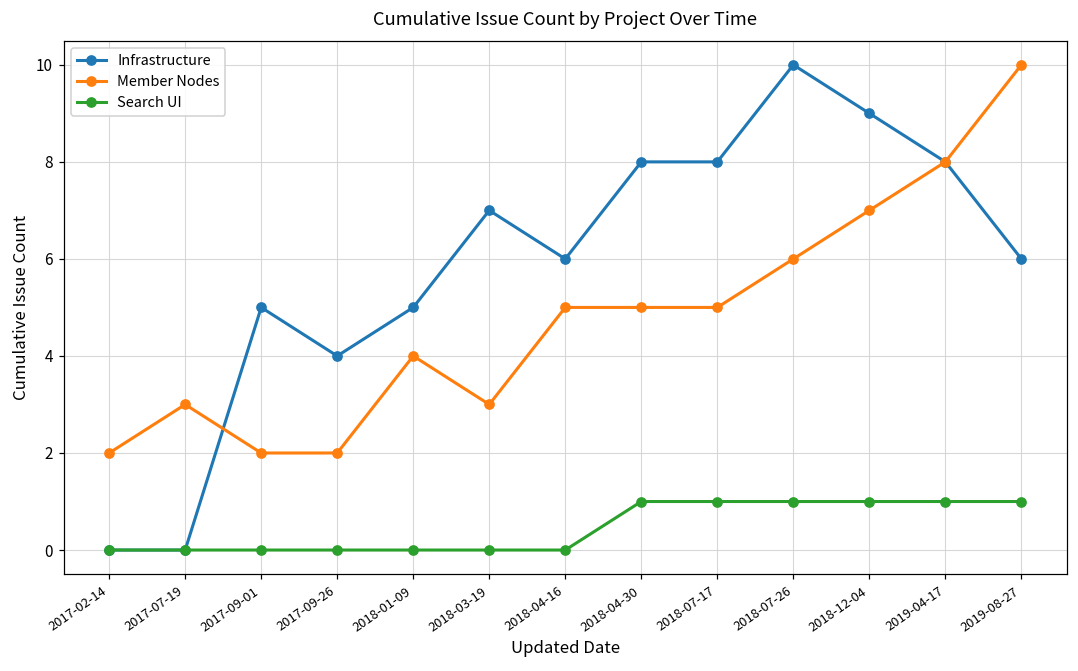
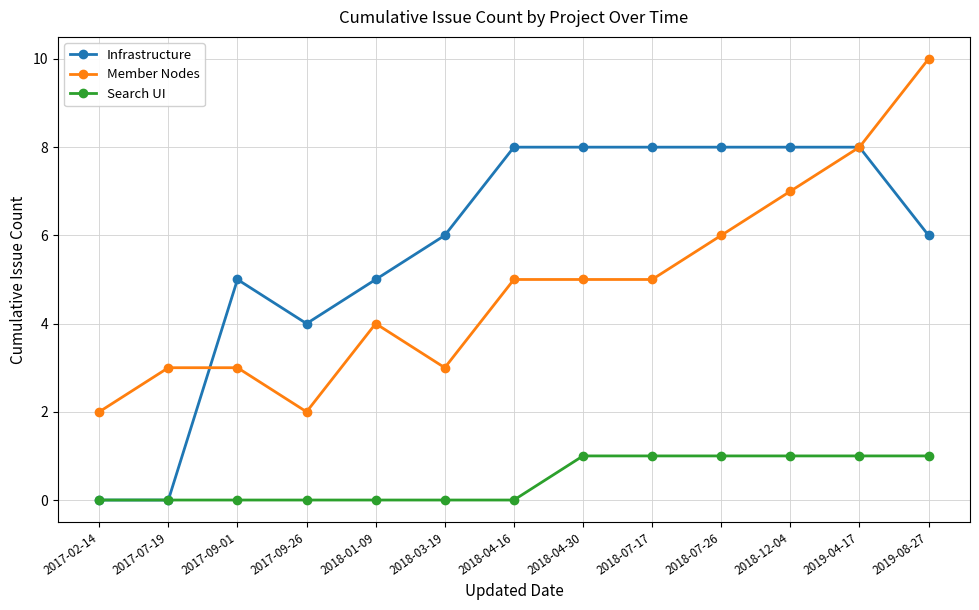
  {
    "Infrastructure": {
      "2017-09-01": 5,
      "2017-09-26": 4,
      "2018-01-09": 5,
-     "2018-03-19": 7,
-     "2018-04-16": 6,
+     "2018-03-19": 6,
+     "2018-04-16": 8,
      "2018-04-30": 8,
      "2018-07-17": 8,
-     "2018-07-26": 10,
-     "2018-12-04": 9,
+     "2018-07-26": 8,
+     "2018-12-04": 8,
      "2019-08-27": 6
    },
    "Member Nodes": {
      "2017-02-14": 2,
      "2017-07-19": 3,
-     "2017-09-01": 2,
+     "2017-09-01": 3,
      "2017-09-26": 2,
      "2018-01-09": 4,
      "2018-03-19": 3,
      "2018-04-16": 5,
      "2018-04-30": 5,
      "2018-07-17": 5,
      "2018-07-26": 6,
      "2018-12-04": 7,
      "2019-08-27": 10
    },
    "Search UI": {
      "2017-09-01": 0,
      "2017-09-26": 0,
      "2018-01-09": 0,
      "2018-03-19": 0,
      "2018-04-16": 0,
      "2018-04-30": 1,
      "2018-07-17": 1,
      "2018-07-26": 1,
      "2018-12-04": 1,
      "2019-04-17": 1,
      "2019-08-27": 1
    }
  }
